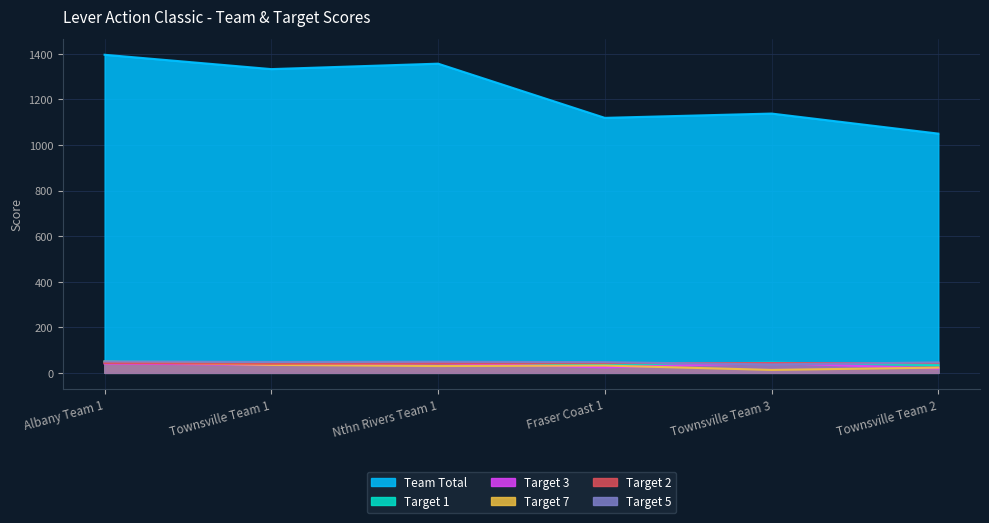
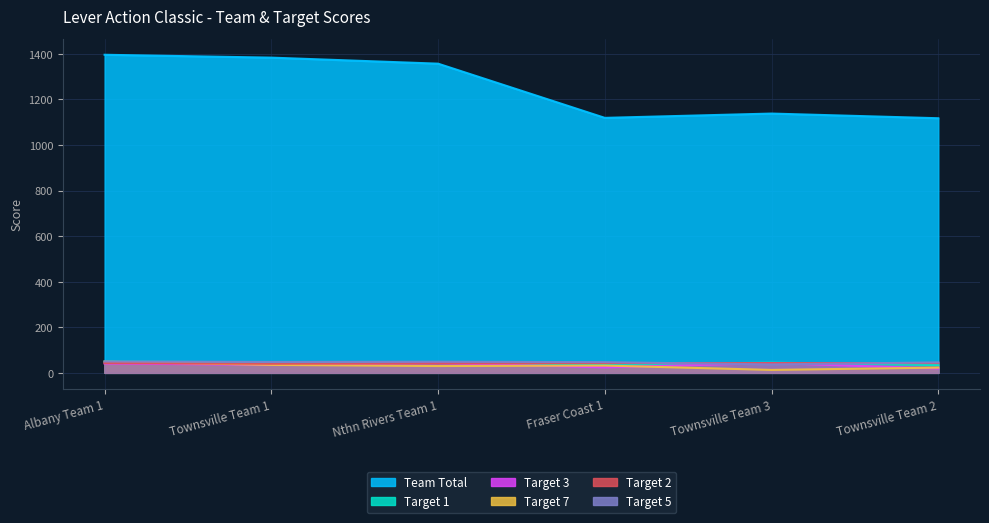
  {
    "Team Total": {
      "Albany Team 1": 1400,
-     "Townsville Team 1": 1330,
+     "Townsville Team 1": 1380,
      "Nthn Rivers Team 1": 1360,
      "Fraser Coast 1": 1120,
      "Townsville Team 3": 1140,
-     "Townsville Team 2": 1050
+     "Townsville Team 2": 1120
    },
    "Target 7": {
      "Nthn Rivers Team 1": 30,
      "Townsville Team 3": 10
    }
  }
